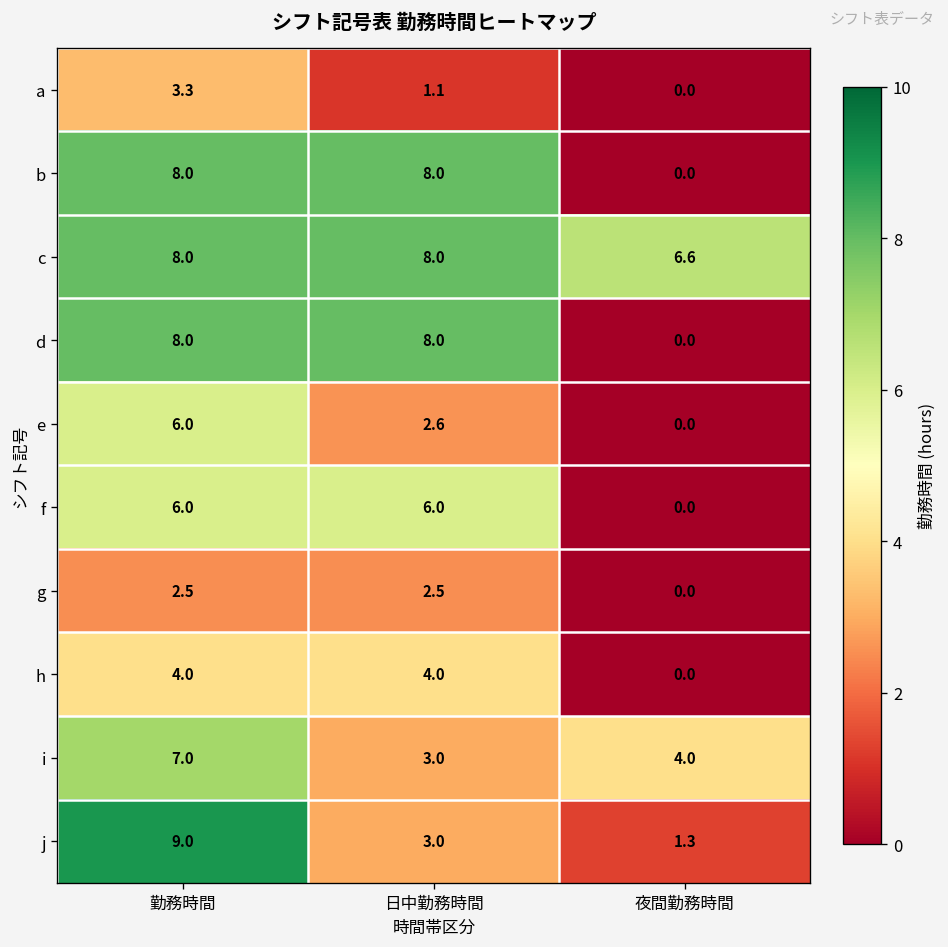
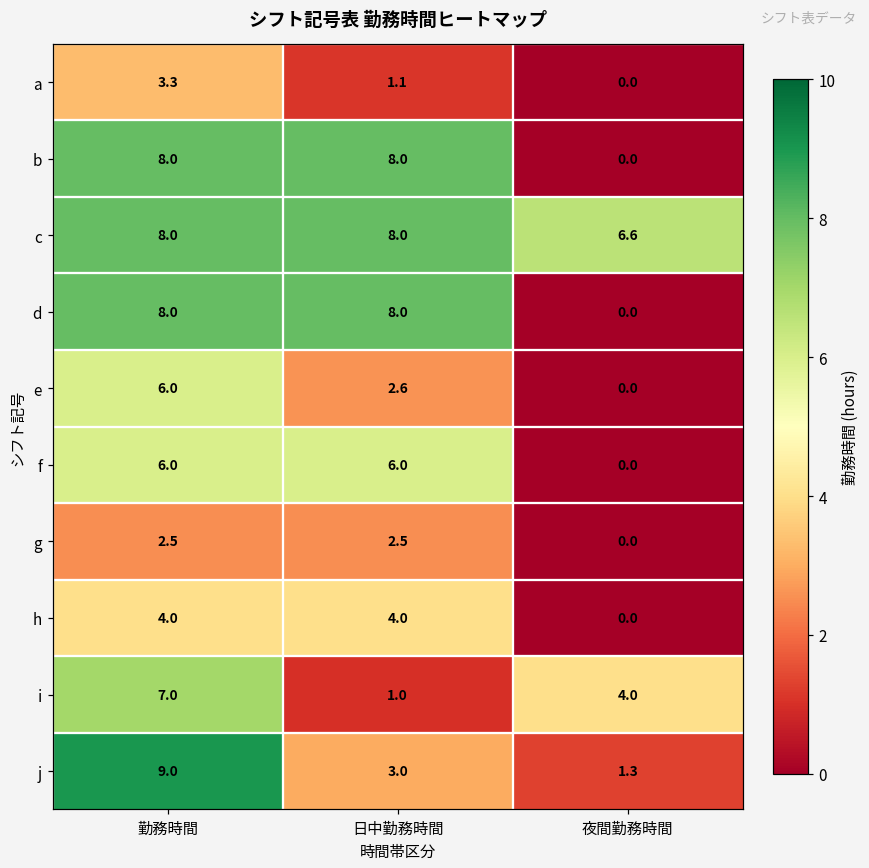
  {
    "a": {
      "勤務時間": 3.3,
      "日中勤務時間": 1.1,
      "夜間勤務時間": 0.0
    },
    "b": {
      "勤務時間": 8.0,
      "日中勤務時間": 8.0,
      "夜間勤務時間": 0.0
    },
    "c": {
      "勤務時間": 8.0,
      "日中勤務時間": 8.0,
      "夜間勤務時間": 6.6
    },
    "d": {
      "勤務時間": 8.0,
      "日中勤務時間": 8.0,
      "夜間勤務時間": 0.0
    },
    "e": {
      "勤務時間": 6.0,
      "日中勤務時間": 2.6,
      "夜間勤務時間": 0.0
    },
    "f": {
      "勤務時間": 6.0,
      "日中勤務時間": 6.0,
      "夜間勤務時間": 0.0
    },
    "g": {
      "勤務時間": 2.5,
      "日中勤務時間": 2.5,
      "夜間勤務時間": 0.0
    },
    "h": {
      "勤務時間": 4.0,
      "日中勤務時間": 4.0,
      "夜間勤務時間": 0.0
    },
    "i": {
      "勤務時間": 7.0,
-     "日中勤務時間": 3.0,
+     "日中勤務時間": 1.0,
      "夜間勤務時間": 4.0
    },
    "j": {
      "勤務時間": 9.0,
      "日中勤務時間": 3.0,
      "夜間勤務時間": 1.3
    }
  }
